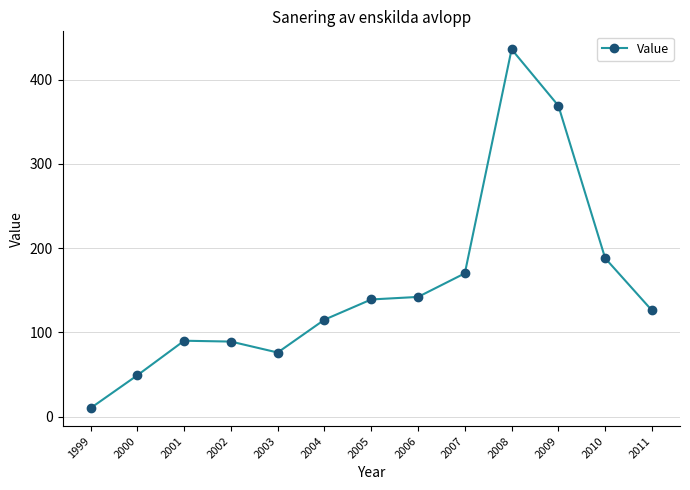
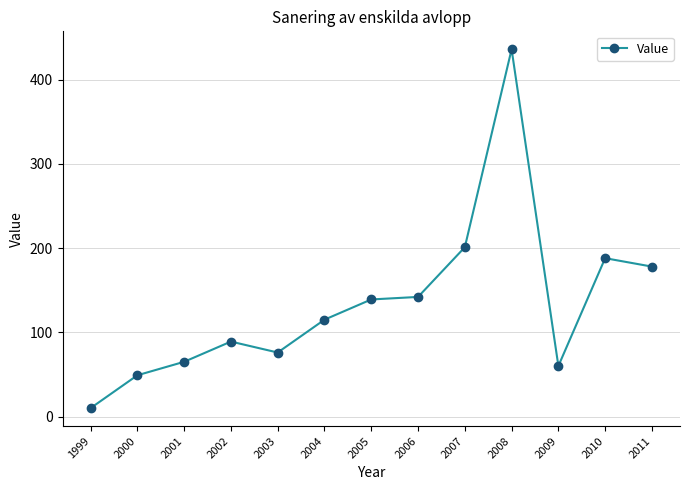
  {
    "1999": 10,
    "2000": 50,
-   "2001": 90,
+   "2001": 70,
    "2002": 90,
    "2003": 80,
    "2004": 120,
    "2005": 140,
    "2006": 140,
-   "2007": 170,
+   "2007": 200,
    "2008": 440,
-   "2009": 370,
+   "2009": 60,
    "2010": 190,
-   "2011": 130
+   "2011": 180
  }
